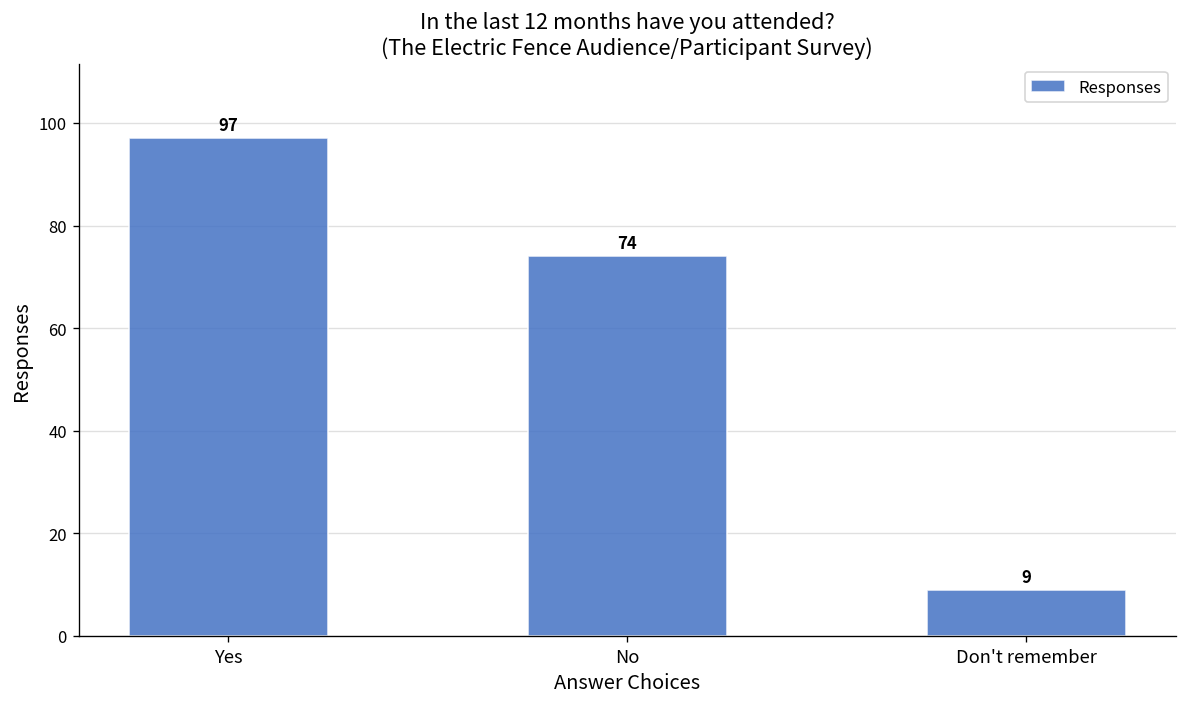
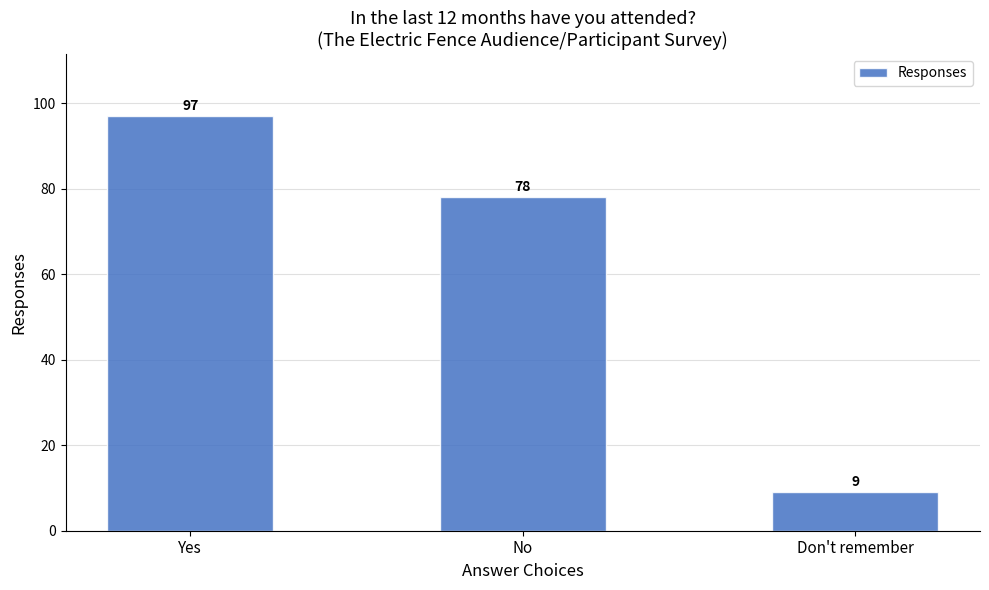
  {
    "Yes": 97,
-   "No": 74,
+   "No": 78,
    "Don't remember": 9
  }
